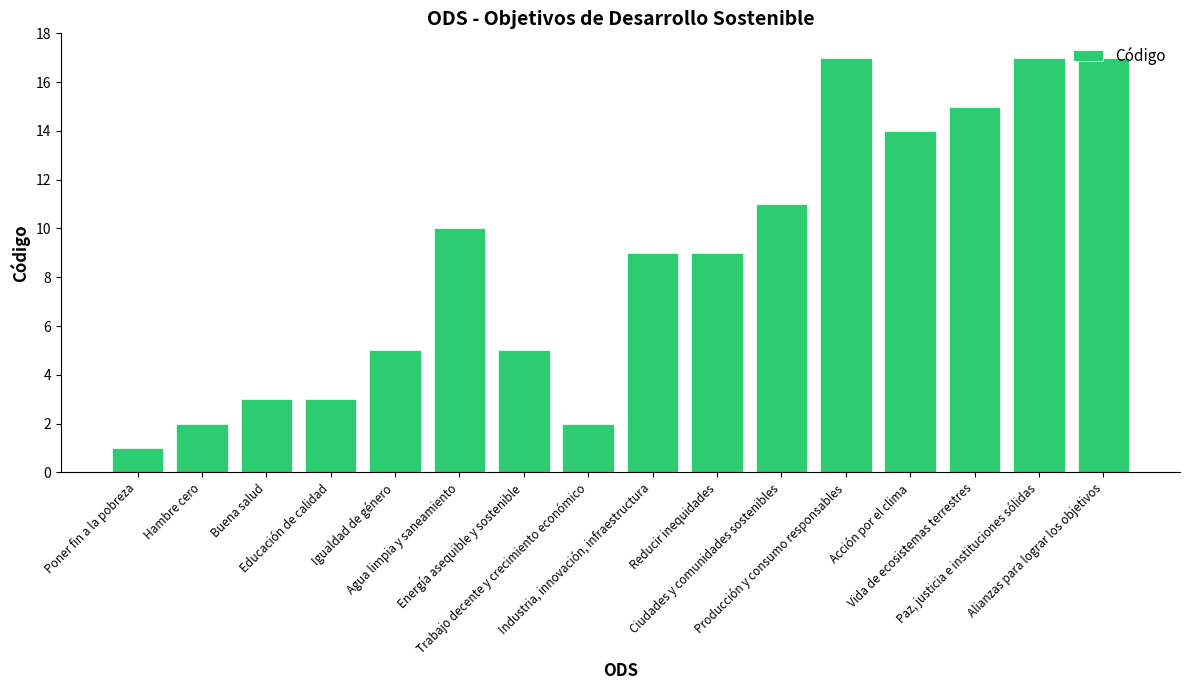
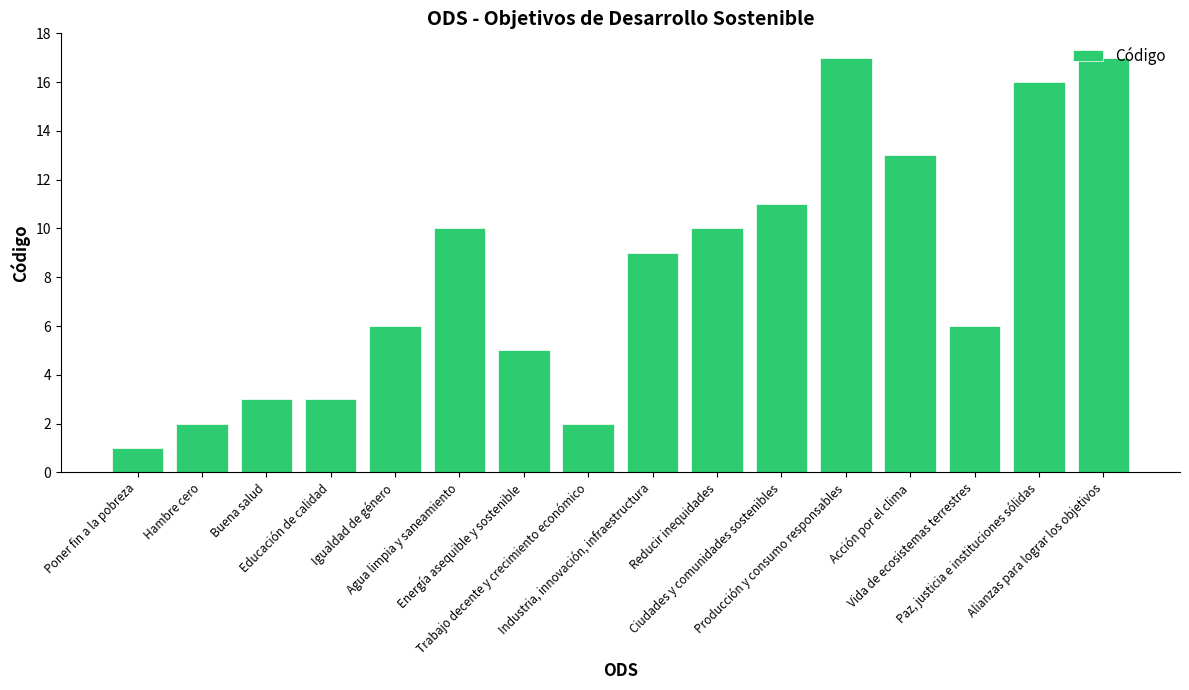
  {
    "Poner fin a la pobreza": 1,
    "Hambre cero": 2,
    "Buena salud": 3,
    "Educación de calidad": 3,
-   "Igualdad de género": 5,
+   "Igualdad de género": 6,
    "Agua limpia y saneamiento": 10,
    "Energía asequible y sostenible": 5,
    "Trabajo decente y crecimiento económico": 2,
    "Industria, innovación, infraestructura": 9,
-   "Reducir inequidades": 9,
+   "Reducir inequidades": 10,
    "Ciudades y comunidades sostenibles": 11,
    "Producción y consumo responsables": 17,
-   "Acción por el clima": 14,
-   "Vida de ecosistemas terrestres": 15,
-   "Paz, justicia e instituciones sólidas": 17,
+   "Acción por el clima": 13,
+   "Vida de ecosistemas terrestres": 6,
+   "Paz, justicia e instituciones sólidas": 16,
    "Alianzas para lograr los objetivos": 17
  }
